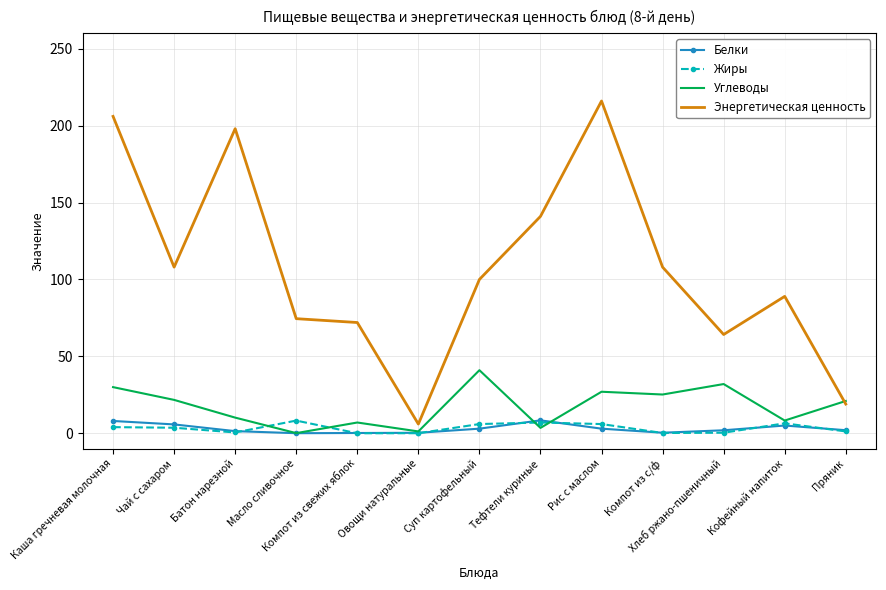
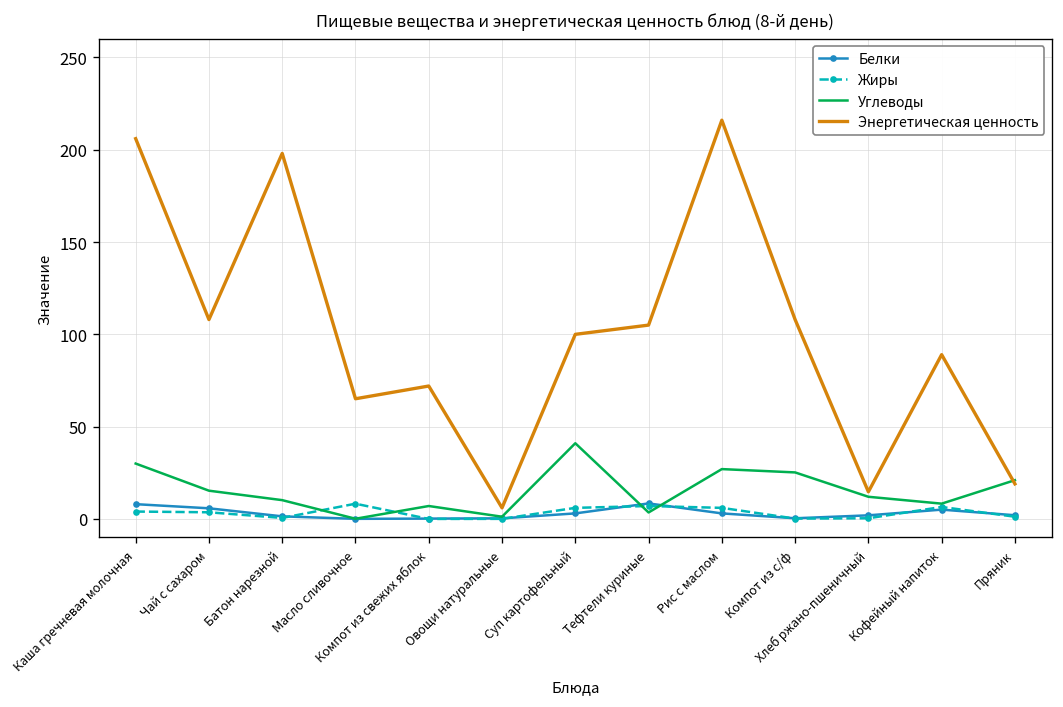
  {
    "Углеводы": {
      "Каша гречневая молочная": 30,
-     "Чай с сахаром": 22,
+     "Чай с сахаром": 15,
      "Батон нарезной": 10,
      "Компот из свежих яблок": 7,
      "Суп картофельный": 41,
      "Тефтели куриные": 4,
      "Рис с маслом": 27,
      "Компот из с/ф": 25,
-     "Хлеб ржано-пшеничный": 32,
+     "Хлеб ржано-пшеничный": 12,
      "Кофейный напиток": 8,
      "Пряник": 21
    },
    "Энергетическая ценность": {
      "Каша гречневая молочная": 206,
      "Чай с сахаром": 108,
      "Батон нарезной": 198,
-     "Масло сливочное": 75,
+     "Масло сливочное": 65,
      "Компот из свежих яблок": 72,
      "Овощи натуральные": 6,
      "Суп картофельный": 100,
-     "Тефтели куриные": 141,
+     "Тефтели куриные": 105,
      "Рис с маслом": 216,
      "Компот из с/ф": 108,
-     "Хлеб ржано-пшеничный": 64,
+     "Хлеб ржано-пшеничный": 15,
      "Кофейный напиток": 89,
      "Пряник": 19
    }
  }
